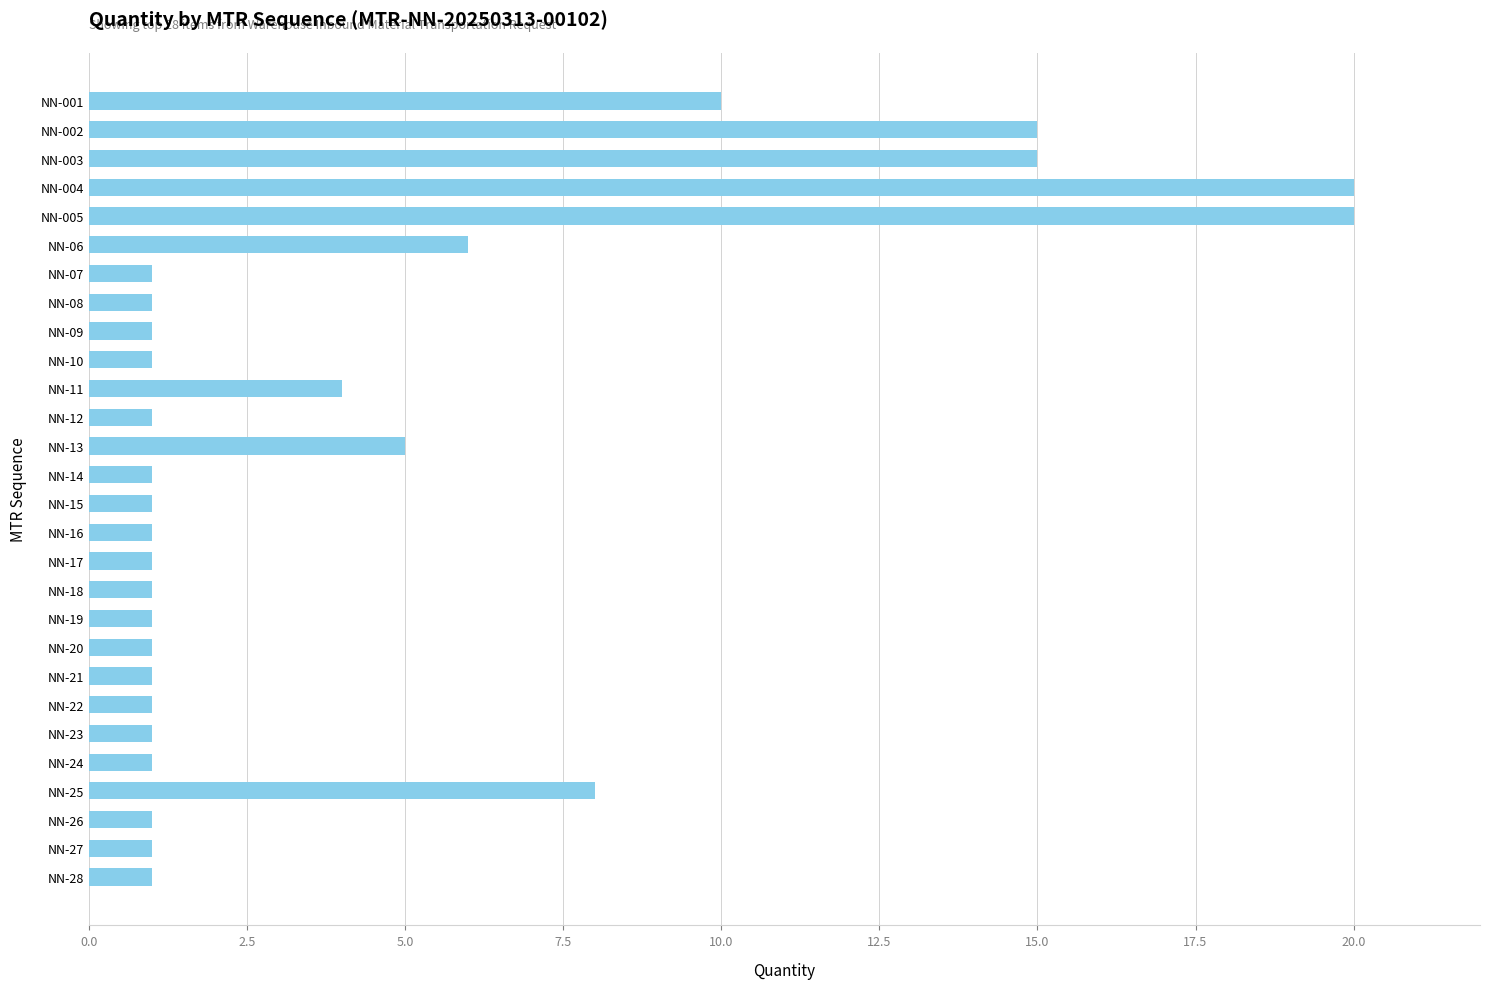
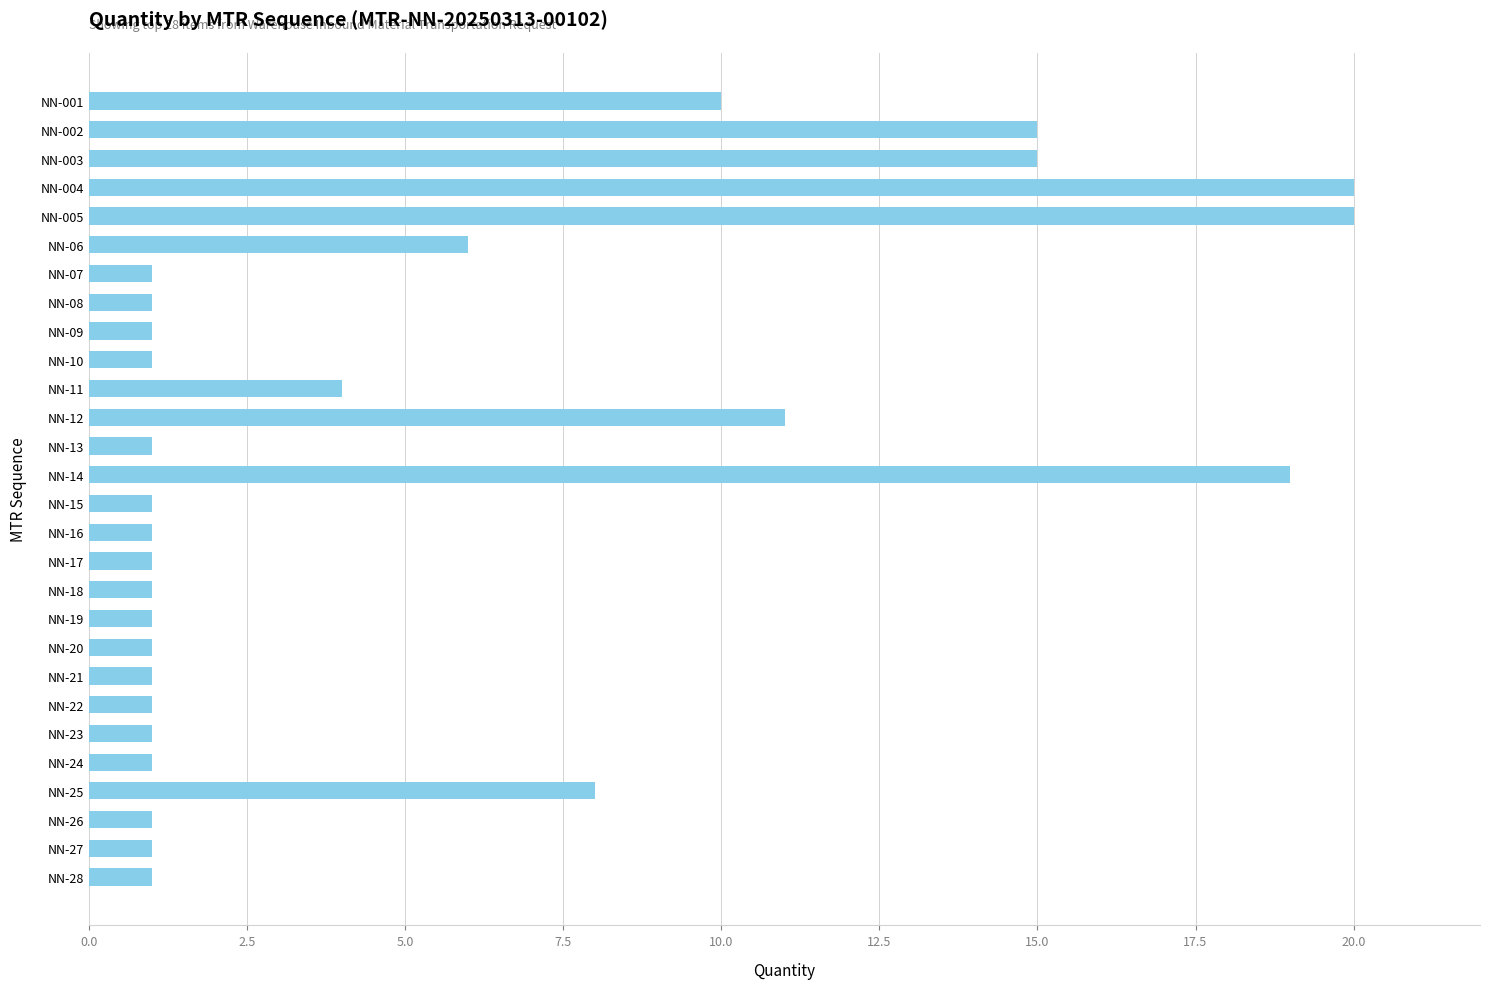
  {
    "NN-001": 10,
    "NN-002": 15,
    "NN-003": 15,
    "NN-004": 20,
    "NN-005": 20,
    "NN-06": 6,
    "NN-07": 1,
    "NN-08": 1,
    "NN-09": 1,
    "NN-10": 1,
    "NN-11": 4,
-   "NN-12": 1,
-   "NN-13": 5,
-   "NN-14": 1,
+   "NN-12": 11,
+   "NN-13": 1,
+   "NN-14": 19,
    "NN-15": 1,
    "NN-16": 1,
    "NN-17": 1,
    "NN-18": 1,
    "NN-19": 1,
    "NN-20": 1,
    "NN-21": 1,
    "NN-22": 1,
    "NN-23": 1,
    "NN-24": 1,
    "NN-25": 8,
    "NN-26": 1,
    "NN-27": 1,
    "NN-28": 1
  }
